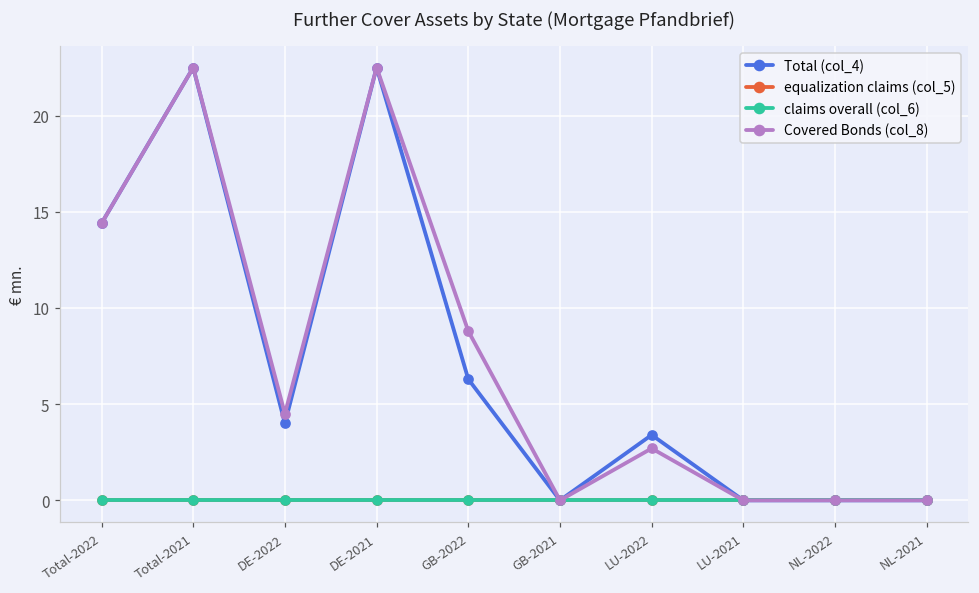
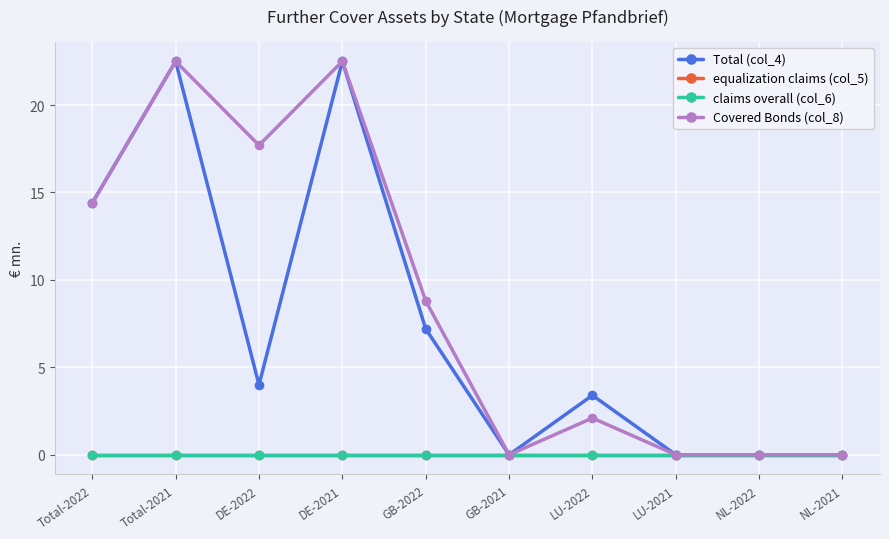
  {
    "Total (col_4)": {
      "DE-2022": 4.0,
-     "GB-2022": 6.3,
+     "GB-2022": 7.2,
      "LU-2022": 3.4
    },
    "claims overall (col_6)": {
      "Total-2022": 0.0,
      "Total-2021": 0.0,
      "DE-2022": 0.0,
      "DE-2021": 0.0,
      "GB-2022": 0.0,
      "LU-2022": 0.0
    },
    "Covered Bonds (col_8)": {
-     "DE-2022": 4.5,
+     "DE-2022": 17.7,
      "GB-2022": 8.8,
-     "LU-2022": 2.7
+     "LU-2022": 2.1
    }
  }
